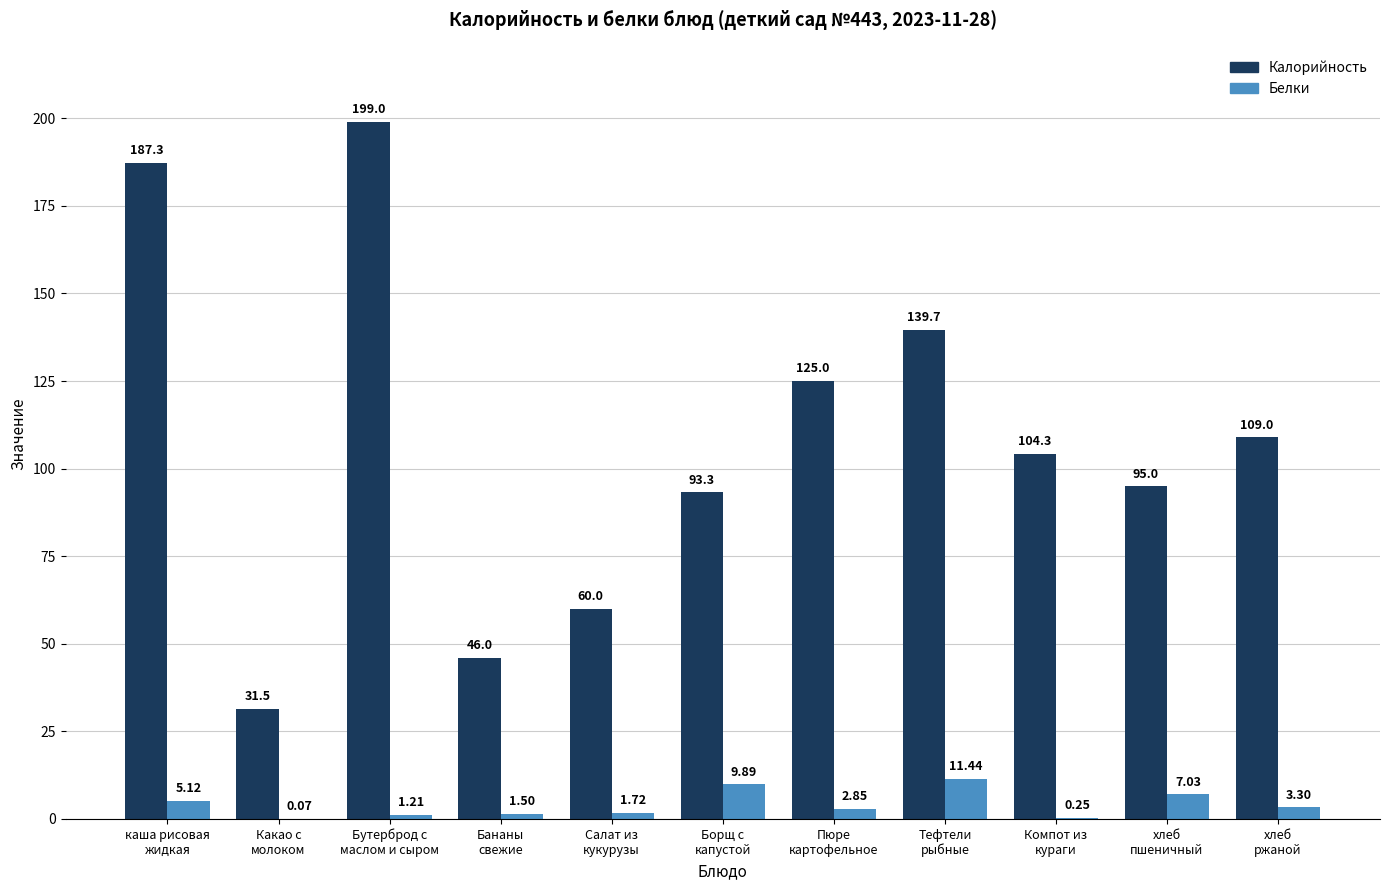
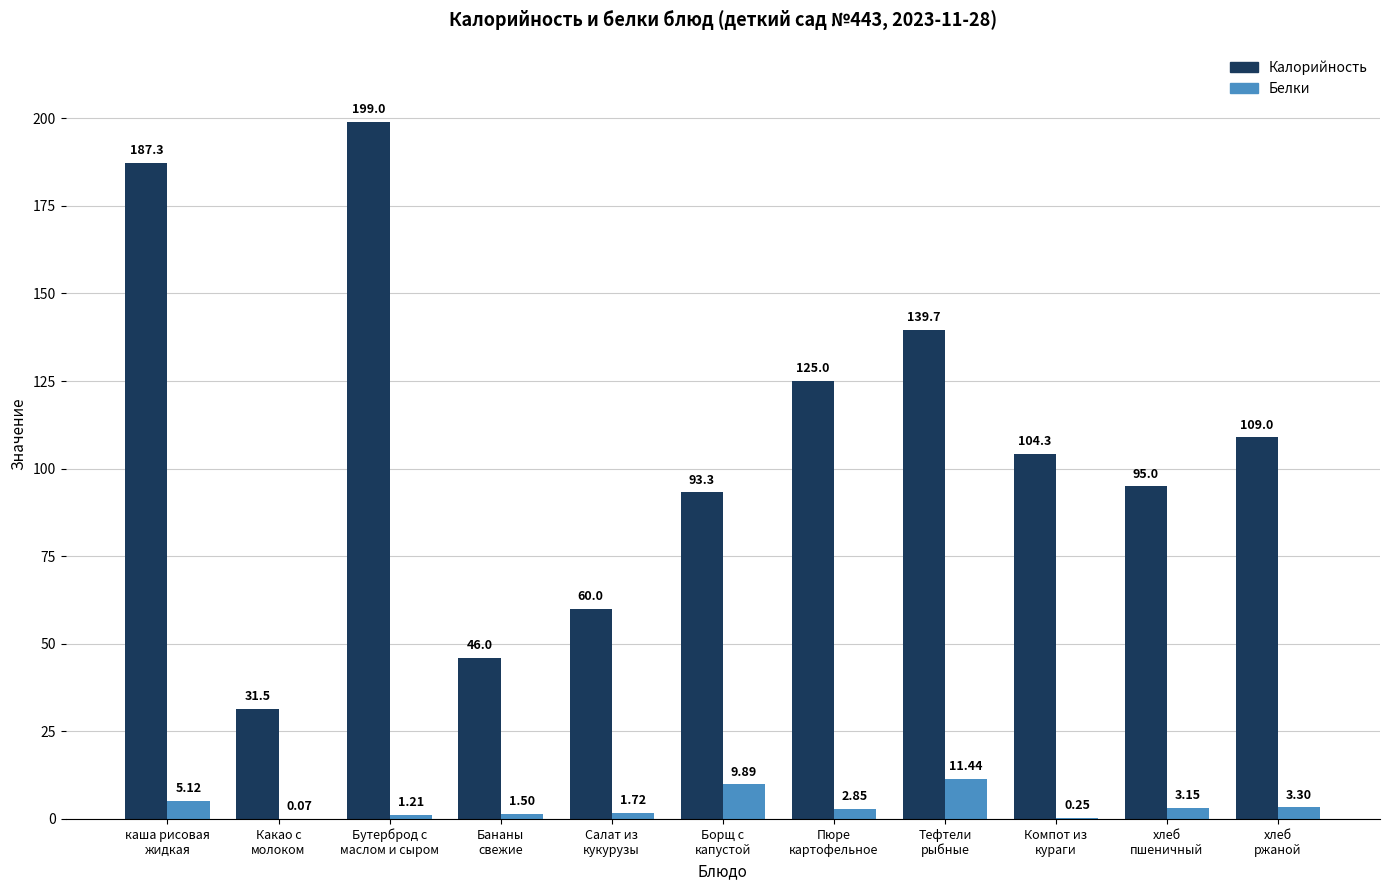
  {
    "Калорийность": {
      "каша рисовая жидкая": 187.3,
      "Какао с молоком": 31.5,
      "Бутерброд с маслом и сыром": 199.0,
      "Бананы свежие": 46.0,
      "Салат из кукурузы": 60.0,
      "Борщ с капустой": 93.3,
      "Пюре картофельное": 125.0,
      "Тефтели рыбные": 139.7,
      "Компот из кураги": 104.3,
      "хлеб пшеничный": 95.0,
      "хлеб ржаной": 109.0
    },
    "Белки": {
      "каша рисовая жидкая": 5.12,
      "Какао с молоком": 0.07,
      "Бутерброд с маслом и сыром": 1.21,
      "Бананы свежие": 1.50,
      "Салат из кукурузы": 1.72,
      "Борщ с капустой": 9.89,
      "Пюре картофельное": 2.85,
      "Тефтели рыбные": 11.44,
      "Компот из кураги": 0.25,
-     "хлеб пшеничный": 7.03,
+     "хлеб пшеничный": 3.15,
      "хлеб ржаной": 3.30
    }
  }
